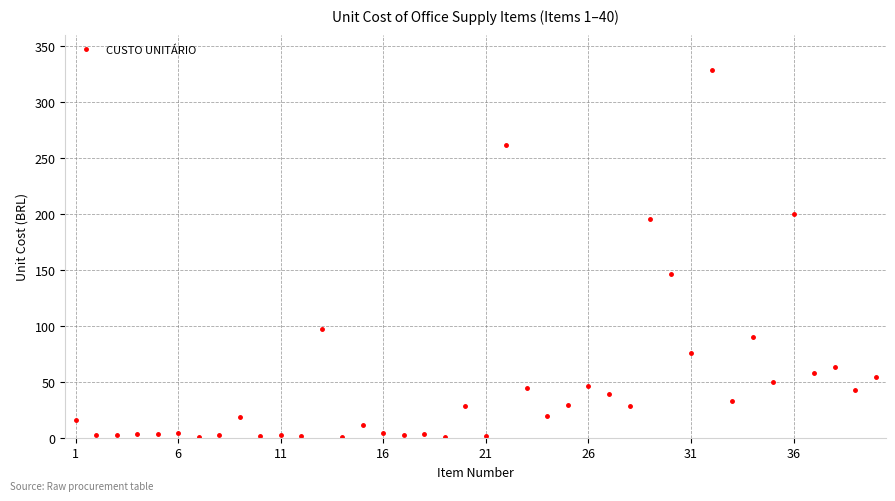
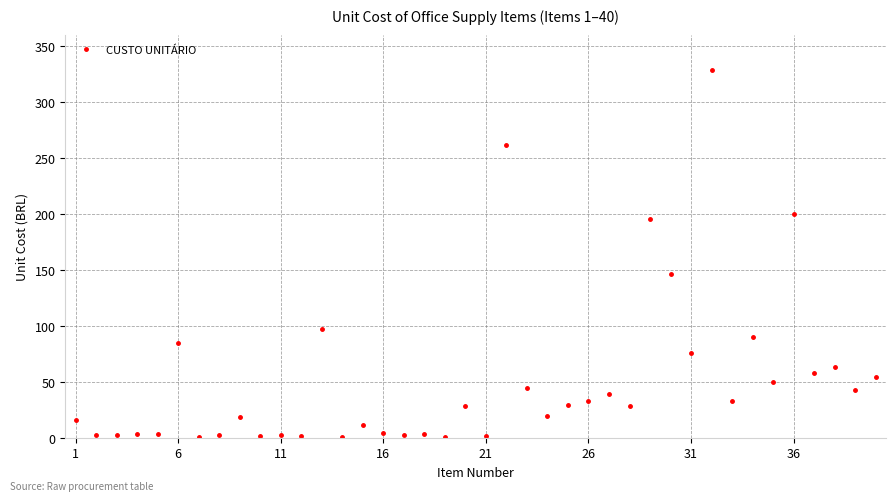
  {
    "1": 16,
-   "6": 4,
+   "6": 85,
    "11": 3,
    "16": 4,
    "21": 2,
-   "26": 46,
+   "26": 33,
    "31": 76,
    "36": 200
  }
